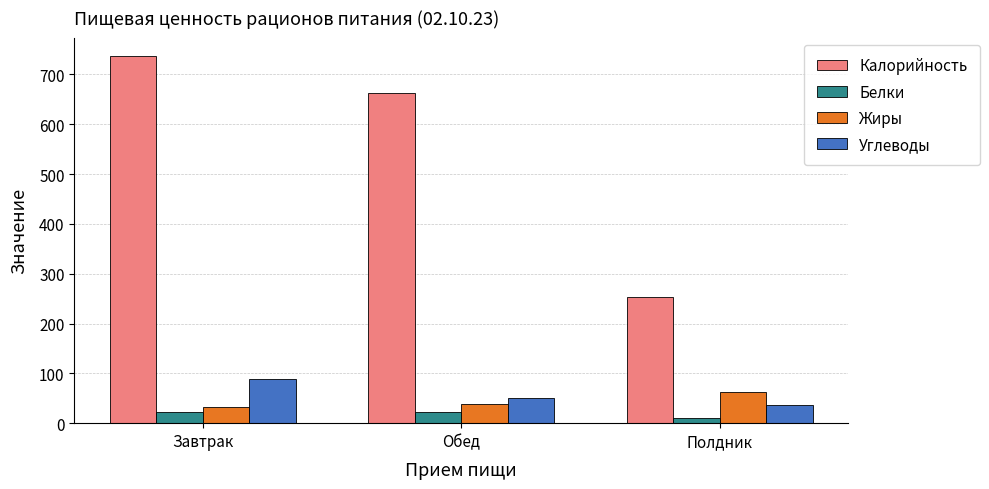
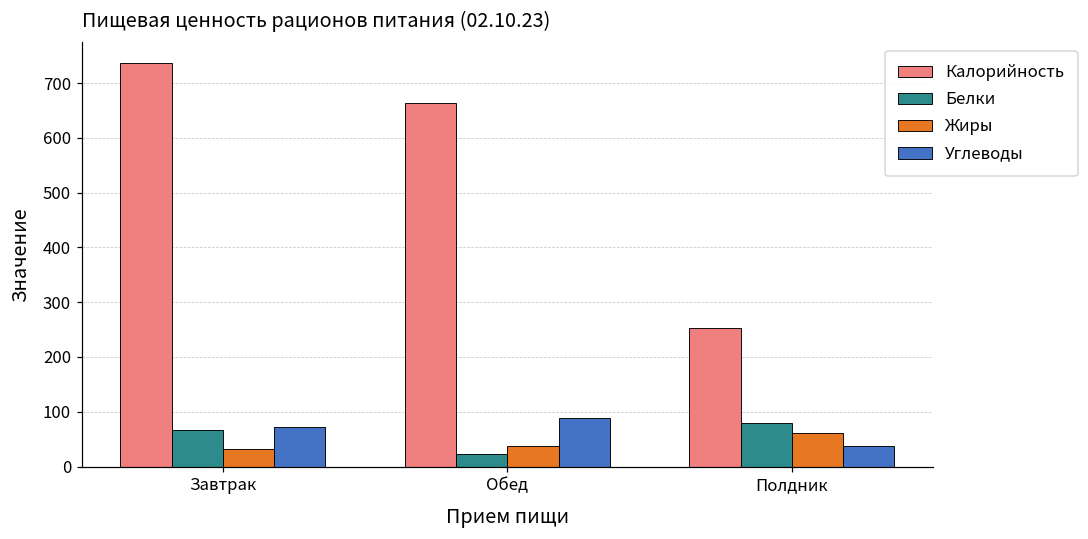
  {
    "Калорийность": {
      "Завтрак": 740,
      "Обед": 660,
      "Полдник": 250
    },
    "Белки": {
-     "Завтрак": 20,
+     "Завтрак": 70,
      "Обед": 20,
-     "Полдник": 10
+     "Полдник": 80
    },
    "Жиры": {
      "Завтрак": 30,
      "Обед": 40,
      "Полдник": 60
    },
    "Углеводы": {
-     "Завтрак": 90,
-     "Обед": 50,
+     "Завтрак": 70,
+     "Обед": 90,
      "Полдник": 40
    }
  }
